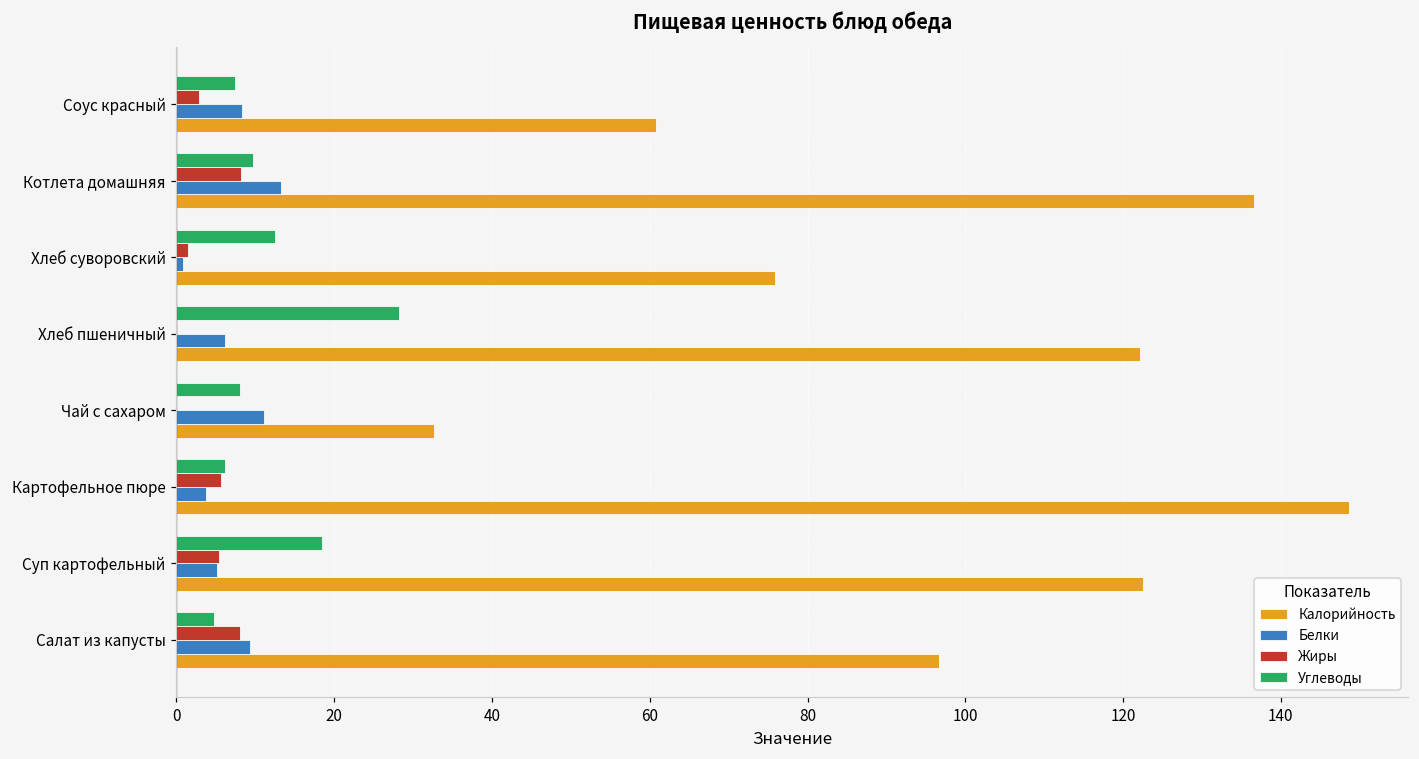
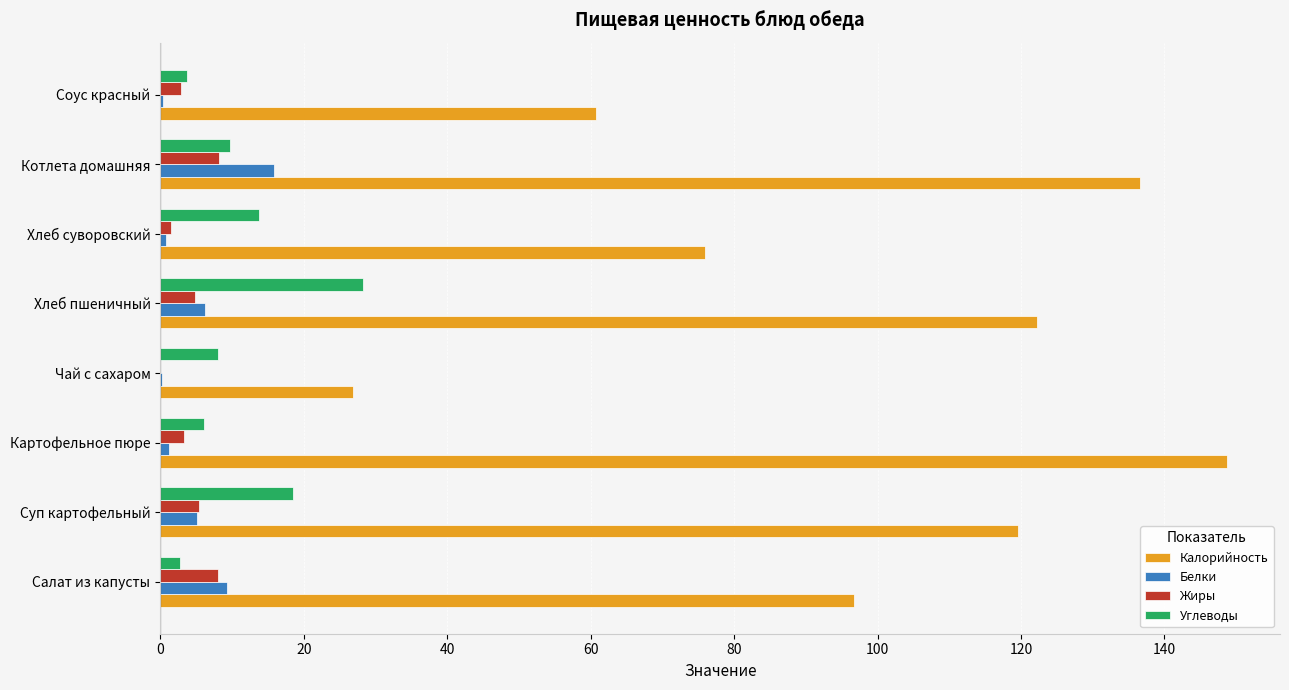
  {
    "Калорийность": {
      "Соус красный": 61,
      "Котлета домашняя": 137,
      "Хлеб суворовский": 76,
      "Хлеб пшеничный": 122,
-     "Чай с сахаром": 33,
+     "Чай с сахаром": 27,
      "Картофельное пюре": 149,
-     "Суп картофельный": 123,
+     "Суп картофельный": 120,
      "Салат из капусты": 97
    },
    "Белки": {
-     "Соус красный": 8,
-     "Котлета домашняя": 13,
+     "Соус красный": 0,
+     "Котлета домашняя": 16,
      "Хлеб суворовский": 1,
      "Хлеб пшеничный": 6,
-     "Чай с сахаром": 11,
-     "Картофельное пюре": 4,
+     "Чай с сахаром": 0,
+     "Картофельное пюре": 1,
      "Суп картофельный": 5,
      "Салат из капусты": 9
    },
    "Жиры": {
      "Соус красный": 3,
      "Котлета домашняя": 8,
      "Хлеб суворовский": 2,
-     "Хлеб пшеничный": 0,
+     "Хлеб пшеничный": 5,
      "Чай с сахаром": 0,
-     "Картофельное пюре": 6,
+     "Картофельное пюре": 3,
      "Суп картофельный": 5,
      "Салат из капусты": 8
    },
    "Углеводы": {
-     "Соус красный": 7,
+     "Соус красный": 4,
      "Котлета домашняя": 10,
-     "Хлеб суворовский": 13,
+     "Хлеб суворовский": 14,
      "Хлеб пшеничный": 28,
      "Чай с сахаром": 8,
      "Картофельное пюре": 6,
      "Суп картофельный": 19,
-     "Салат из капусты": 5
+     "Салат из капусты": 3
    }
  }
